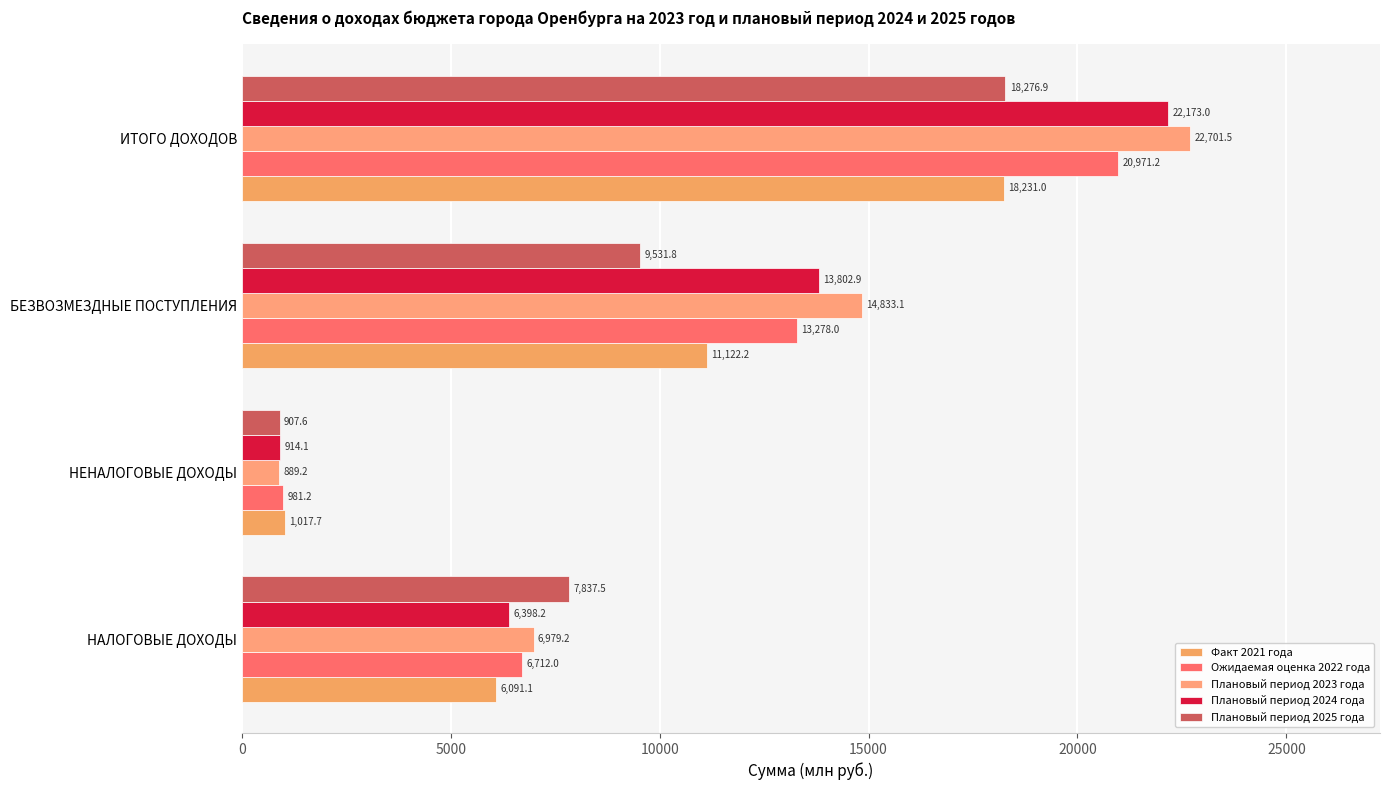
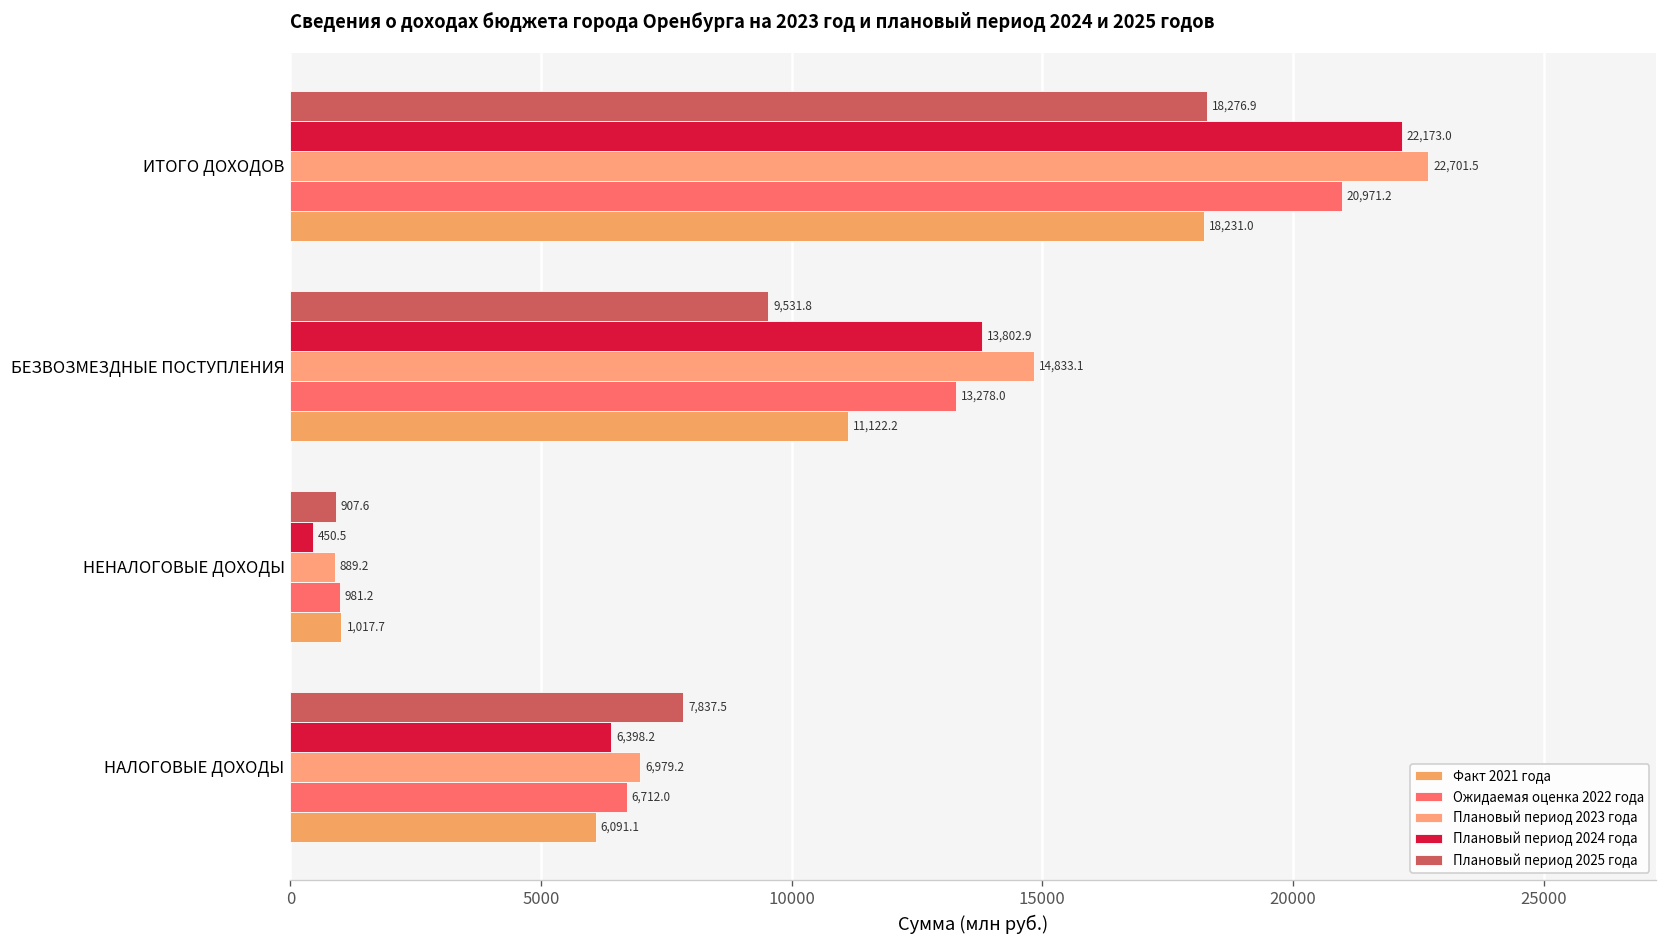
  {
    "Плановый период 2024 года": {
      "ИТОГО ДОХОДОВ": "22,173.0",
      "БЕЗВОЗМЕЗДНЫЕ ПОСТУПЛЕНИЯ": "13,802.9",
-     "НЕНАЛОГОВЫЕ ДОХОДЫ": "914.1",
+     "НЕНАЛОГОВЫЕ ДОХОДЫ": "450.5",
      "НАЛОГОВЫЕ ДОХОДЫ": "6,398.2"
    }
  }
